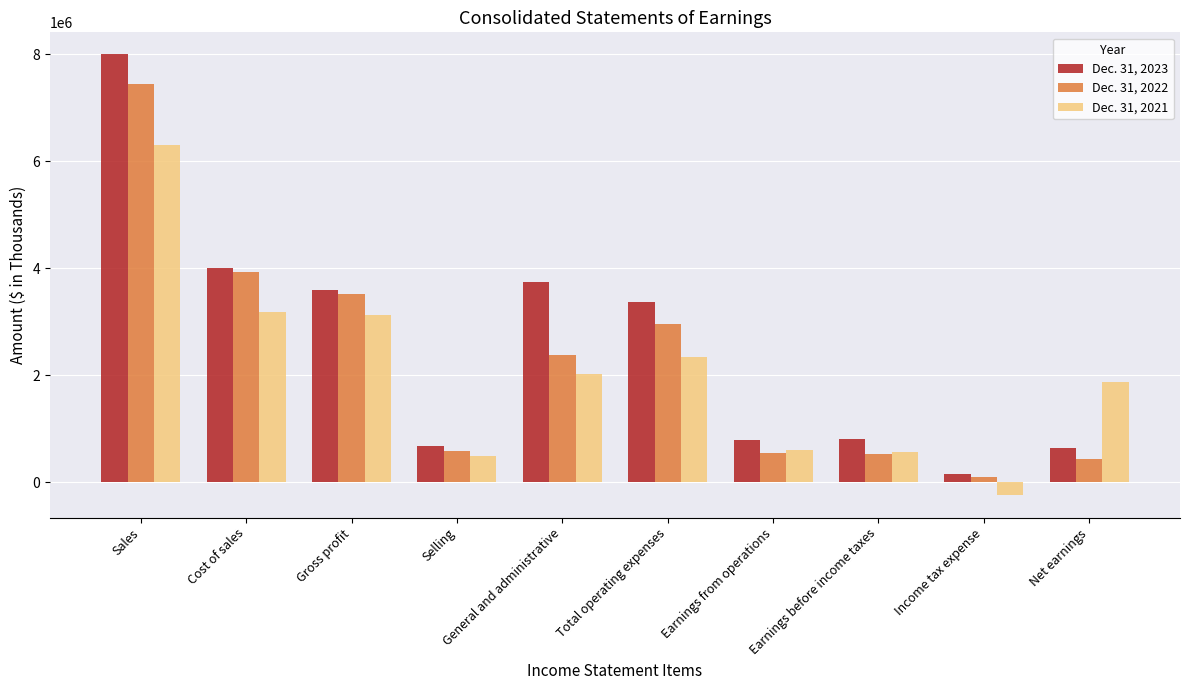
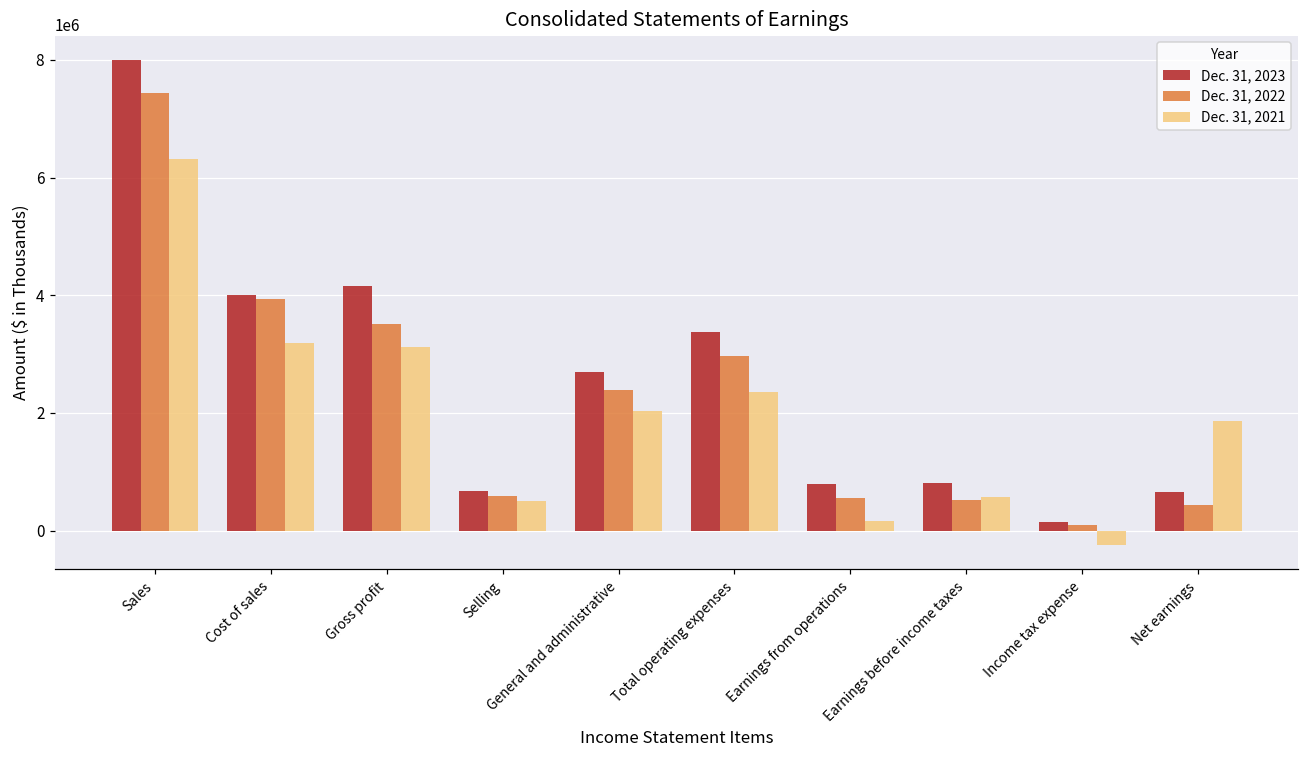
  {
    "Dec. 31, 2023": {
      "Sales": 8000000,
      "Cost of sales": 4000000,
-     "Gross profit": 3600000,
+     "Gross profit": 4200000,
      "Selling": 700000,
-     "General and administrative": 3700000,
+     "General and administrative": 2700000,
      "Total operating expenses": 3400000,
      "Earnings from operations": 800000,
      "Earnings before income taxes": 800000,
      "Income tax expense": 200000,
      "Net earnings": 600000
    },
    "Dec. 31, 2022": {
      "Sales": 7400000,
      "Cost of sales": 3900000,
      "Gross profit": 3500000,
      "Selling": 600000,
      "General and administrative": 2400000,
      "Total operating expenses": 3000000,
      "Earnings from operations": 500000,
      "Earnings before income taxes": 500000,
      "Income tax expense": 100000,
      "Net earnings": 400000
    },
    "Dec. 31, 2021": {
      "Sales": 6300000,
      "Cost of sales": 3200000,
      "Gross profit": 3100000,
      "Selling": 500000,
      "General and administrative": 2000000,
      "Total operating expenses": 2300000,
-     "Earnings from operations": 600000,
+     "Earnings from operations": 200000,
      "Earnings before income taxes": 600000,
      "Income tax expense": -200000,
      "Net earnings": 1900000
    }
  }
